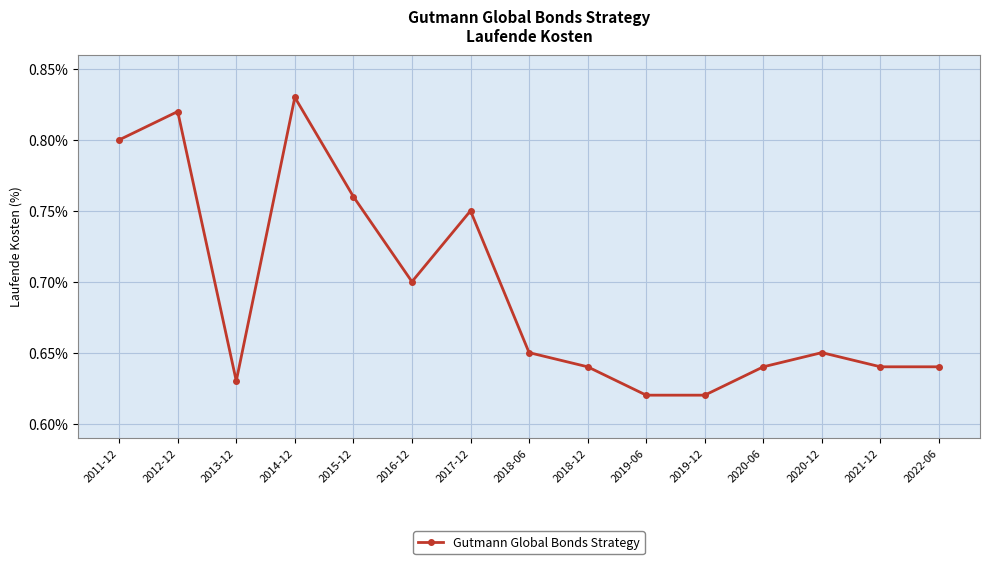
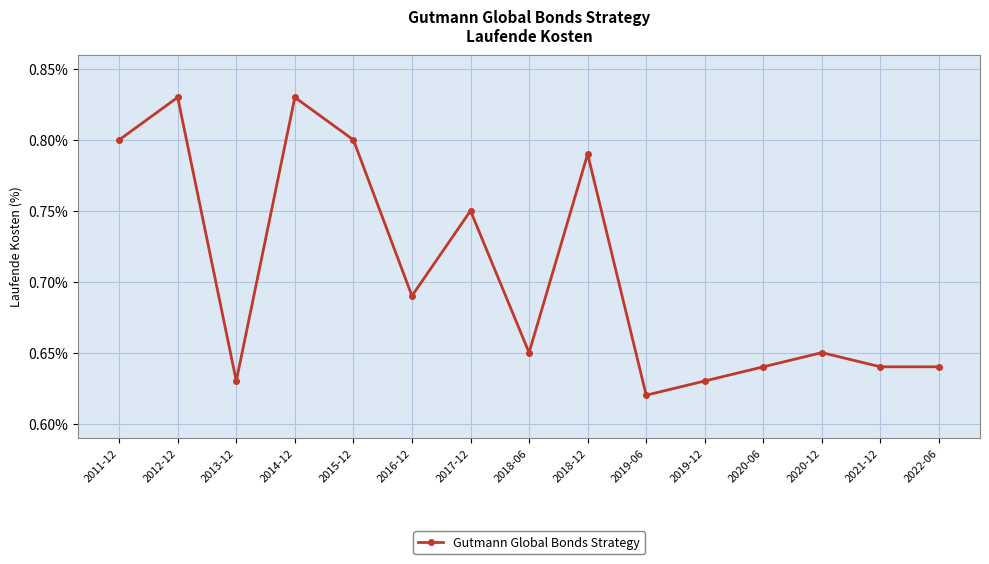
  {
    "2011-12": "0.80%",
-   "2012-12": "0.82%",
+   "2012-12": "0.83%",
    "2013-12": "0.63%",
    "2014-12": "0.83%",
-   "2015-12": "0.76%",
-   "2016-12": "0.70%",
+   "2015-12": "0.80%",
+   "2016-12": "0.69%",
    "2017-12": "0.75%",
    "2018-06": "0.65%",
-   "2018-12": "0.64%",
+   "2018-12": "0.79%",
    "2019-06": "0.62%",
-   "2019-12": "0.62%",
+   "2019-12": "0.63%",
    "2020-06": "0.64%",
    "2020-12": "0.65%",
    "2021-12": "0.64%",
    "2022-06": "0.64%"
  }
